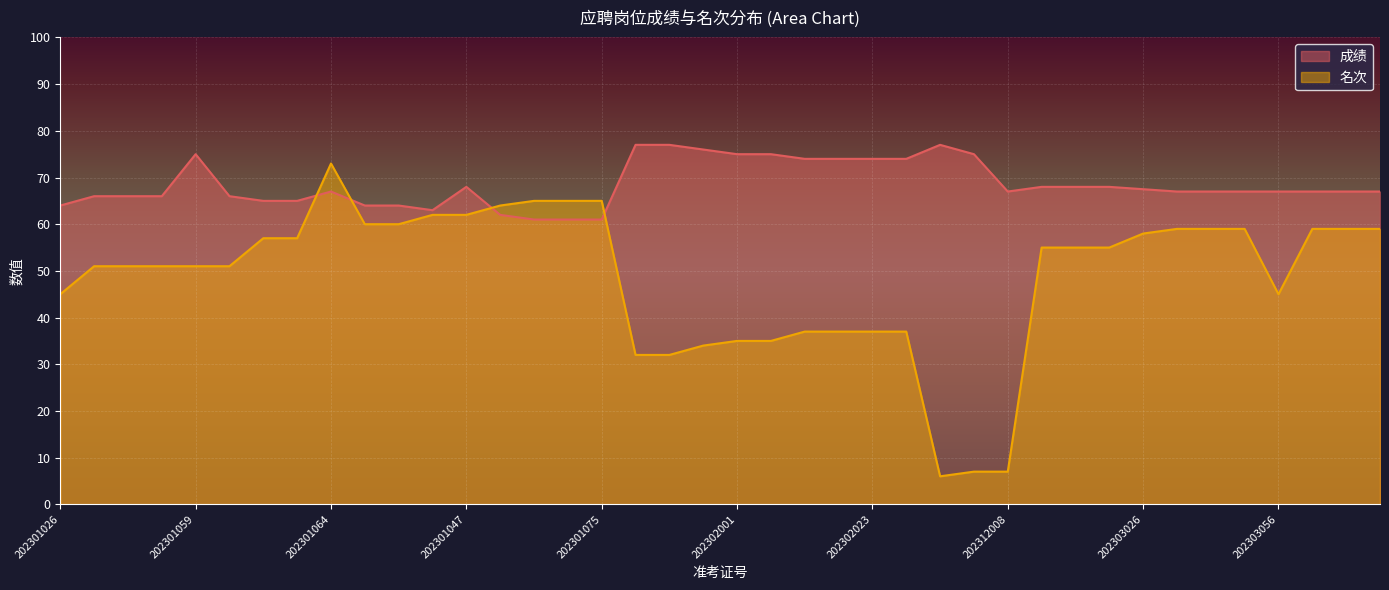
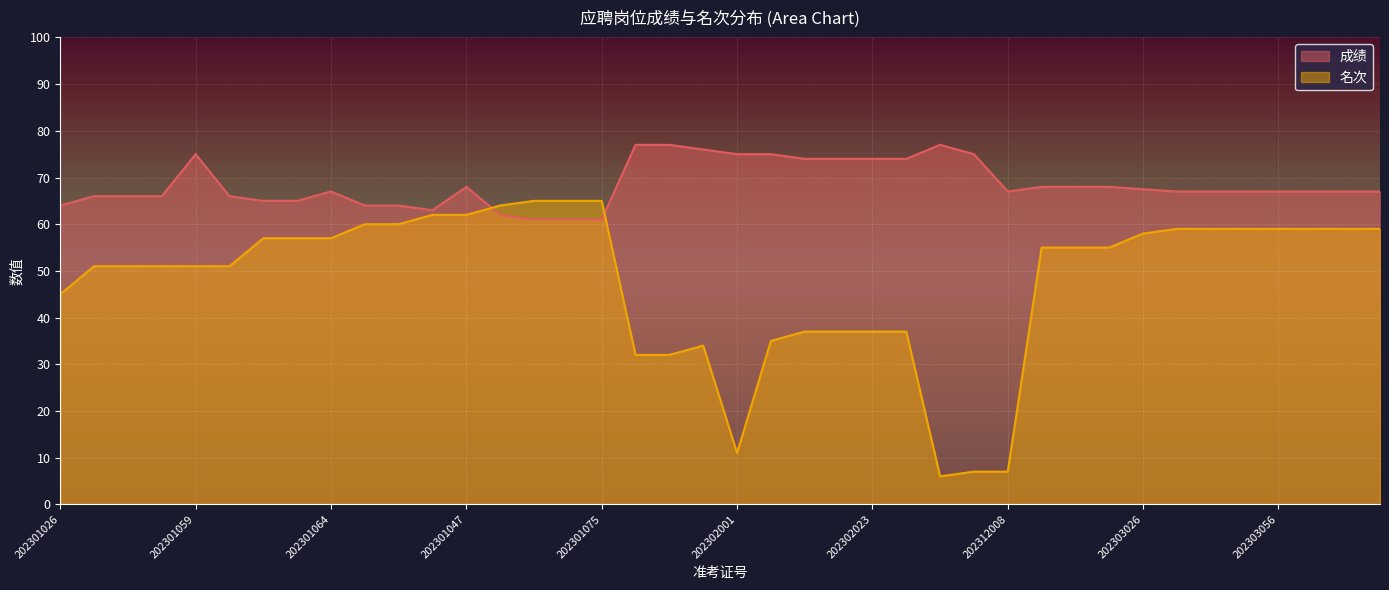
  {
    "成绩": {
      "202301026": 64,
      "202301059": 75,
      "202301064": 67,
      "202301047": 68,
      "202301075": 61,
      "202302001": 75,
      "202302023": 74,
      "202312008": 67,
      "202303026": 68,
      "202303056": 67
    },
    "名次": {
      "202301026": 45,
      "202301059": 51,
-     "202301064": 73,
+     "202301064": 57,
      "202301047": 62,
      "202301075": 65,
-     "202302001": 35,
+     "202302001": 11,
      "202302023": 37,
      "202312008": 7,
      "202303026": 58,
-     "202303056": 45
+     "202303056": 59
    }
  }
